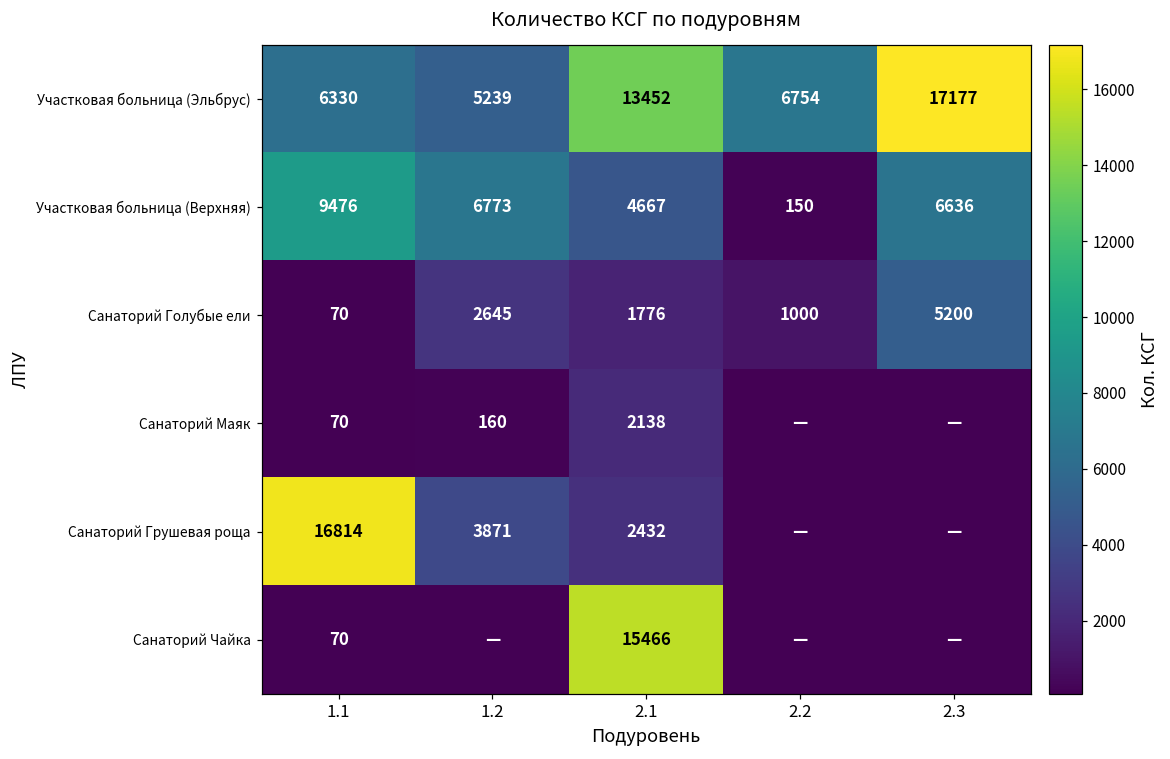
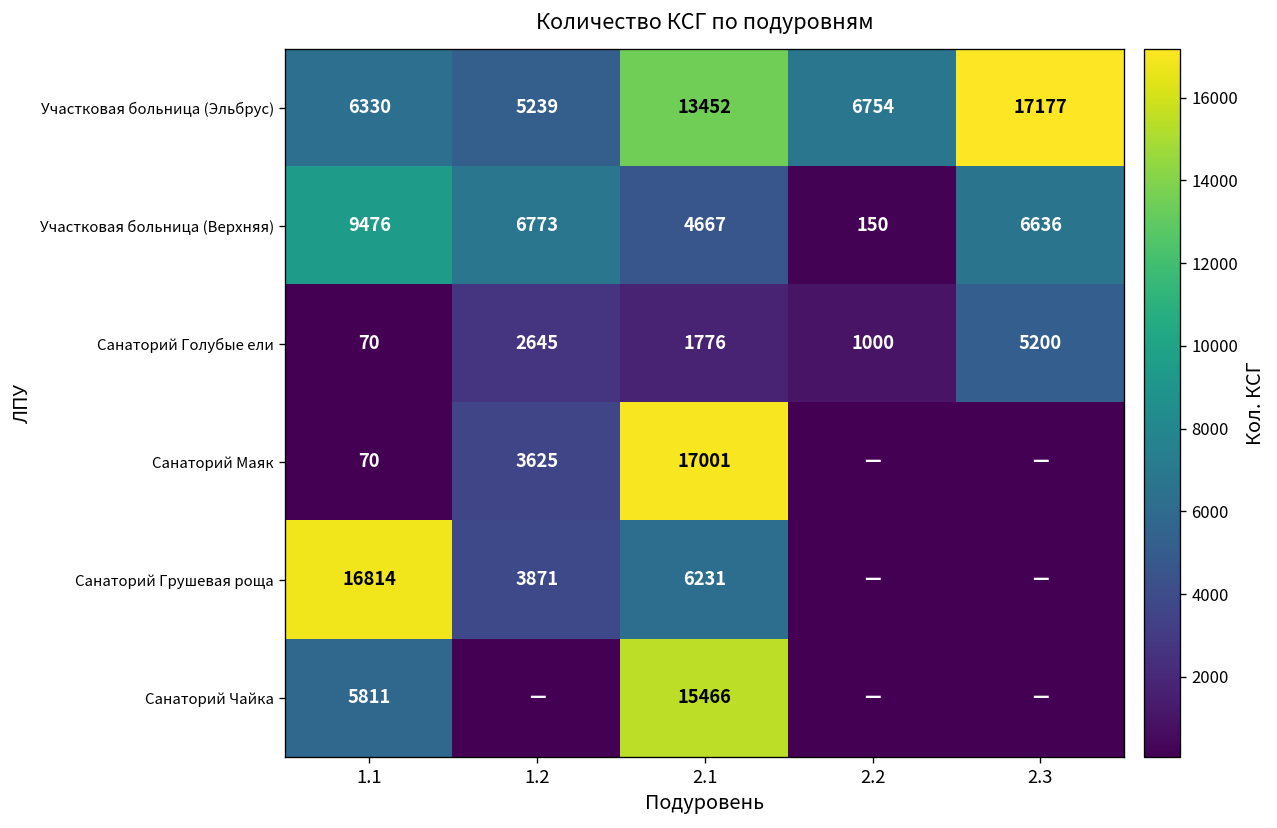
  {
    "Участковая больница (Эльбрус)": {
      "1.1": 6330,
      "1.2": 5239,
      "2.1": 13452,
      "2.2": 6754,
      "2.3": 17177
    },
    "Участковая больница (Верхняя)": {
      "1.1": 9476,
      "1.2": 6773,
      "2.1": 4667,
      "2.2": 150,
      "2.3": 6636
    },
    "Санаторий Голубые ели": {
      "1.1": 70,
      "1.2": 2645,
      "2.1": 1776,
      "2.2": 1000,
      "2.3": 5200
    },
    "Санаторий Маяк": {
      "1.1": 70,
-     "1.2": 160,
-     "2.1": 2138
+     "1.2": 3625,
+     "2.1": 17001
    },
    "Санаторий Грушевая роща": {
      "1.1": 16814,
      "1.2": 3871,
-     "2.1": 2432
+     "2.1": 6231
    },
    "Санаторий Чайка": {
-     "1.1": 70,
+     "1.1": 5811,
      "2.1": 15466
    }
  }
